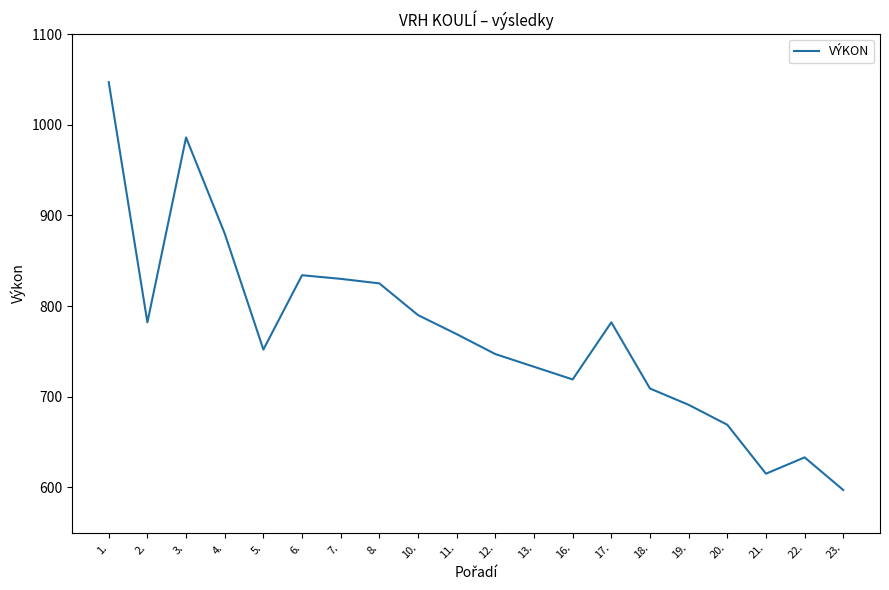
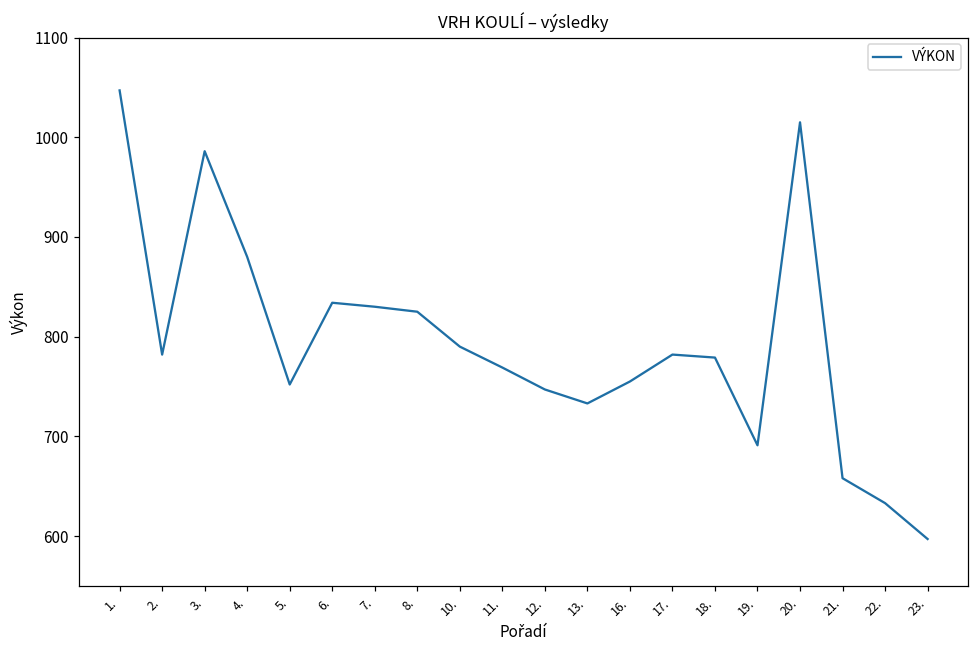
  {
    "1.": 1050,
    "2.": 780,
    "3.": 990,
    "4.": 880,
    "5.": 750,
    "6.": 830,
    "7.": 830,
    "8.": 830,
    "10.": 790,
    "11.": 770,
    "12.": 750,
    "13.": 730,
-   "16.": 720,
+   "16.": 760,
    "17.": 780,
-   "18.": 710,
+   "18.": 780,
    "19.": 690,
-   "20.": 670,
-   "21.": 620,
+   "20.": 1020,
+   "21.": 660,
    "22.": 630,
    "23.": 600
  }
